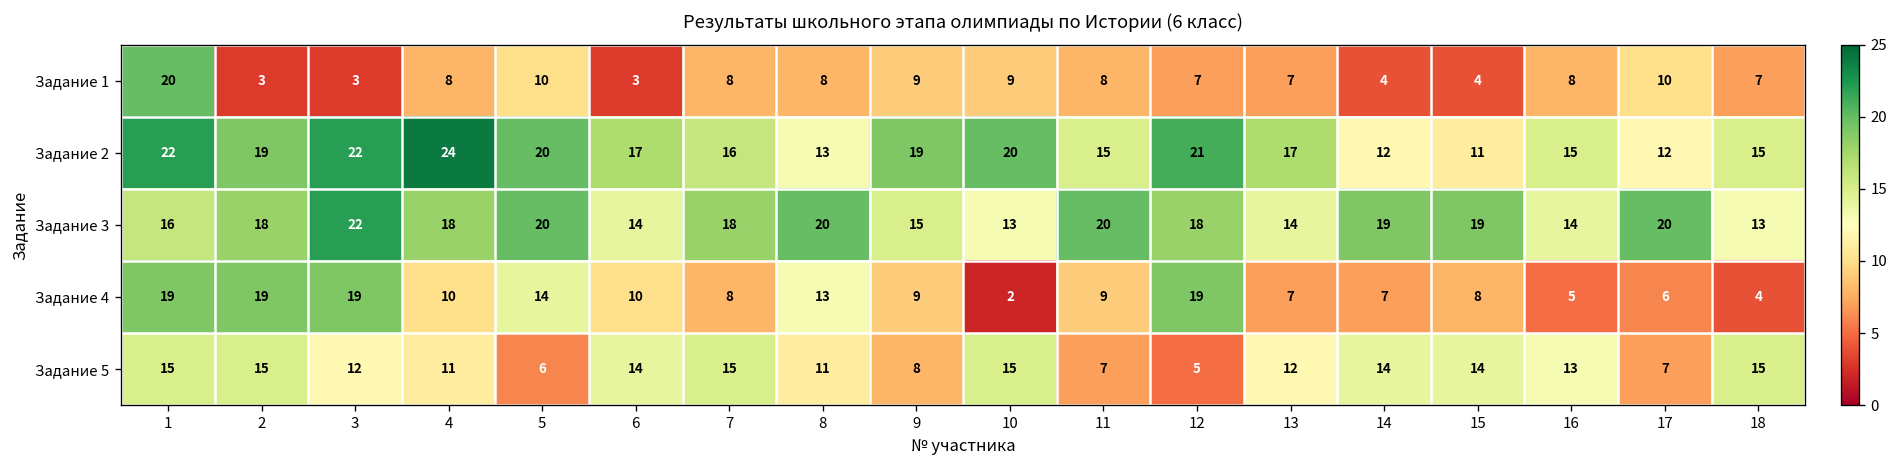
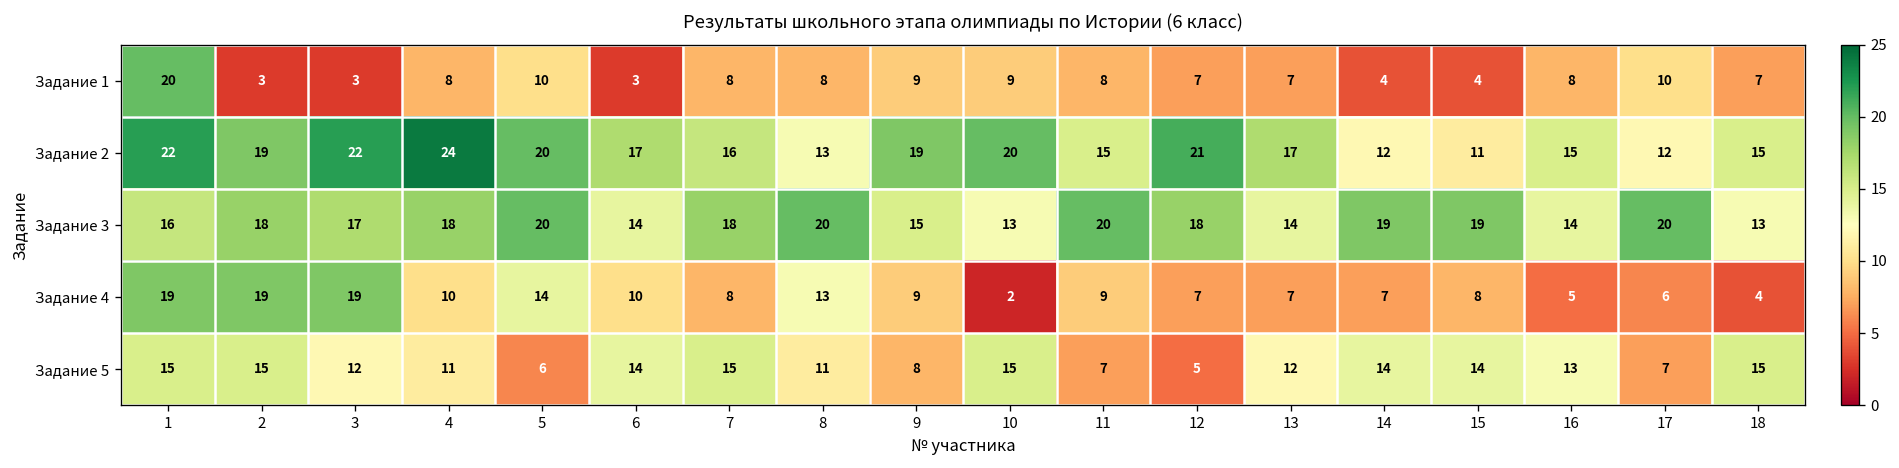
  {
    "Задание 1": {
      "1": 20,
      "2": 3,
      "3": 3,
      "4": 8,
      "5": 10,
      "6": 3,
      "7": 8,
      "8": 8,
      "9": 9,
      "10": 9,
      "11": 8,
      "12": 7,
      "13": 7,
      "14": 4,
      "15": 4,
      "16": 8,
      "17": 10,
      "18": 7
    },
    "Задание 2": {
      "1": 22,
      "2": 19,
      "3": 22,
      "4": 24,
      "5": 20,
      "6": 17,
      "7": 16,
      "8": 13,
      "9": 19,
      "10": 20,
      "11": 15,
      "12": 21,
      "13": 17,
      "14": 12,
      "15": 11,
      "16": 15,
      "17": 12,
      "18": 15
    },
    "Задание 3": {
      "1": 16,
      "2": 18,
-     "3": 22,
+     "3": 17,
      "4": 18,
      "5": 20,
      "6": 14,
      "7": 18,
      "8": 20,
      "9": 15,
      "10": 13,
      "11": 20,
      "12": 18,
      "13": 14,
      "14": 19,
      "15": 19,
      "16": 14,
      "17": 20,
      "18": 13
    },
    "Задание 4": {
      "1": 19,
      "2": 19,
      "3": 19,
      "4": 10,
      "5": 14,
      "6": 10,
      "7": 8,
      "8": 13,
      "9": 9,
      "10": 2,
      "11": 9,
-     "12": 19,
+     "12": 7,
      "13": 7,
      "14": 7,
      "15": 8,
      "16": 5,
      "17": 6,
      "18": 4
    },
    "Задание 5": {
      "1": 15,
      "2": 15,
      "3": 12,
      "4": 11,
      "5": 6,
      "6": 14,
      "7": 15,
      "8": 11,
      "9": 8,
      "10": 15,
      "11": 7,
      "12": 5,
      "13": 12,
      "14": 14,
      "15": 14,
      "16": 13,
      "17": 7,
      "18": 15
    }
  }
